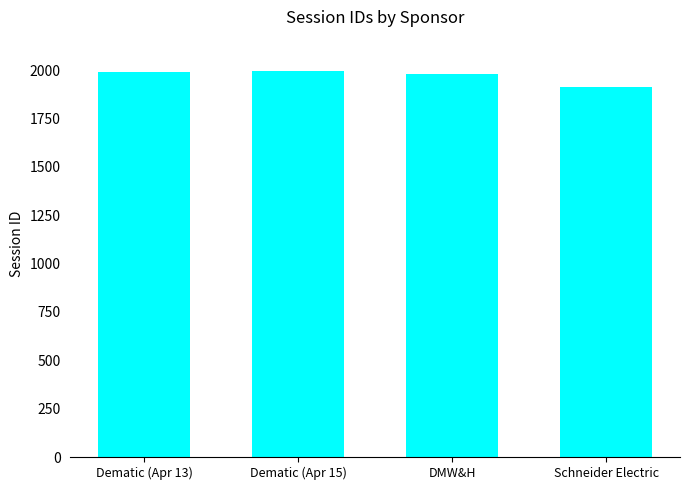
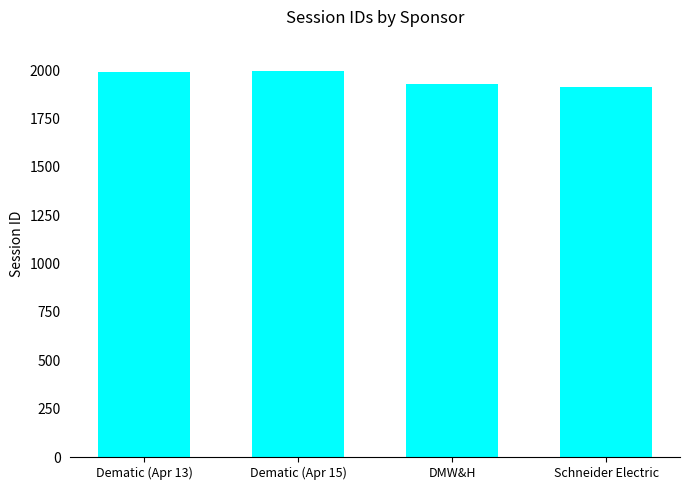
  {
    "Dematic (Apr 13)": 1990,
    "Dematic (Apr 15)": 2000,
-   "DMW&H": 1980,
+   "DMW&H": 1930,
    "Schneider Electric": 1910
  }
